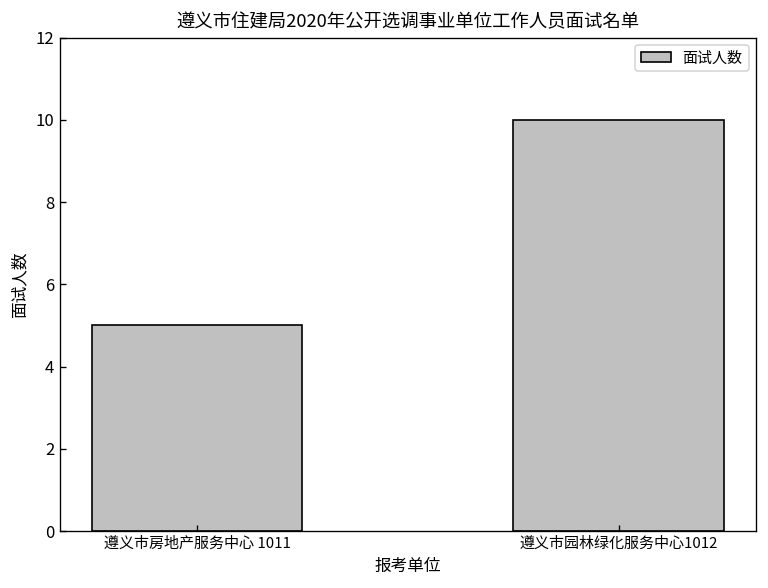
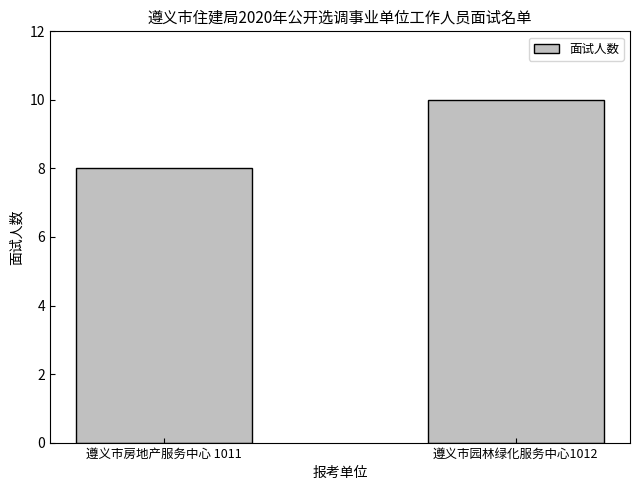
  {
-   "遵义市房地产服务中心 1011": 5,
+   "遵义市房地产服务中心 1011": 8,
    "遵义市园林绿化服务中心1012": 10
  }
